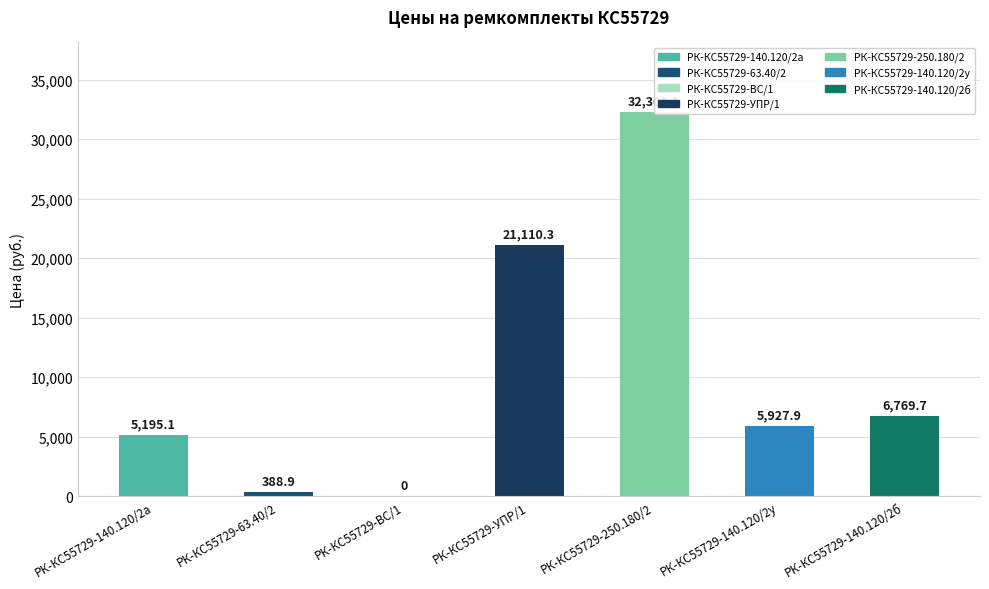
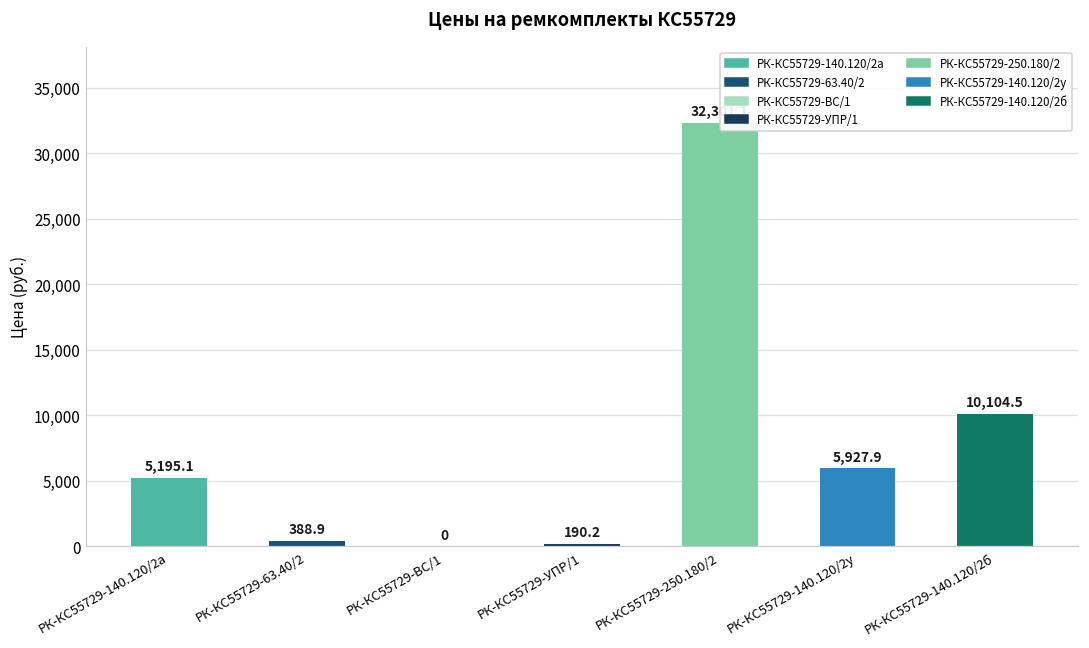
  {
    "РК-КС55729-140.120/2а": "5,195.1",
    "РК-КС55729-63.40/2": "388.9",
    "РК-КС55729-ВС/1": "0",
-   "РК-КС55729-УПР/1": "21,110.3",
+   "РК-КС55729-УПР/1": "190.2",
    "РК-КС55729-140.120/2у": "5,927.9",
-   "РК-КС55729-140.120/2б": "6,769.7"
+   "РК-КС55729-140.120/2б": "10,104.5"
  }
